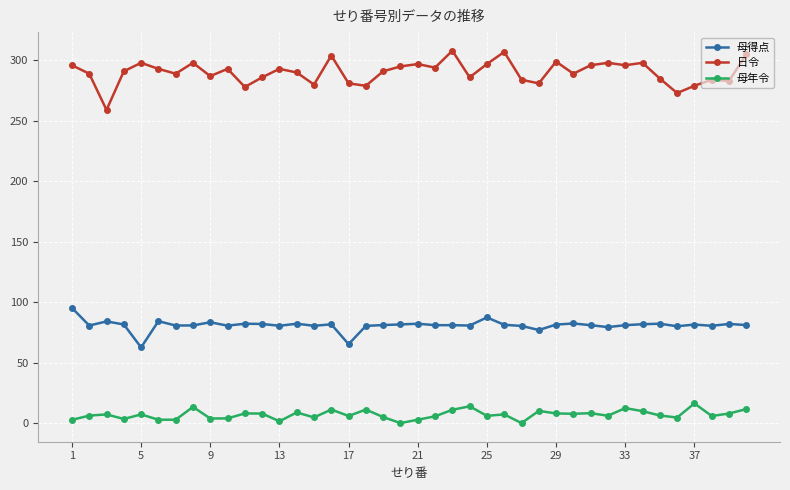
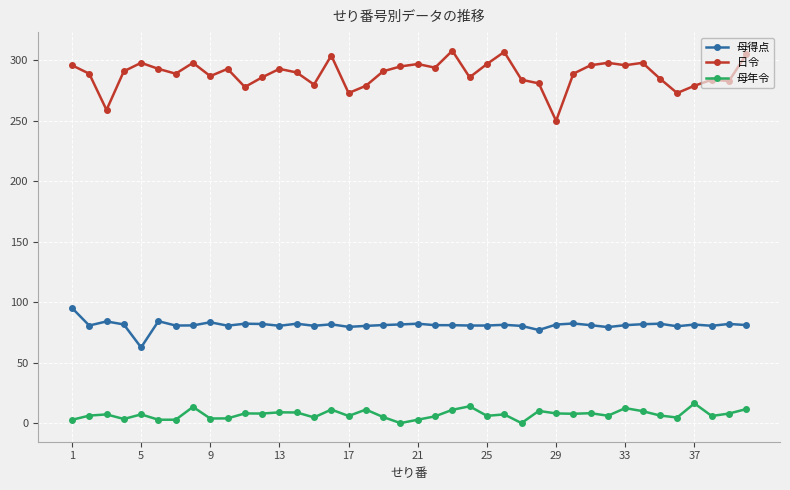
  {
    "母得点": {
      "1": 95,
      "5": 63,
      "9": 83,
      "13": 81,
-     "17": 65,
+     "17": 80,
      "21": 82,
-     "25": 87,
+     "25": 81,
      "29": 82,
      "33": 81,
      "37": 82
    },
    "日令": {
      "1": 296,
      "5": 298,
      "9": 287,
      "13": 293,
-     "17": 281,
+     "17": 273,
      "21": 297,
      "25": 297,
-     "29": 299,
+     "29": 250,
      "33": 296,
      "37": 279
    },
    "母年令": {
      "1": 3,
      "5": 7,
      "9": 4,
-     "13": 2,
+     "13": 9,
      "17": 6,
      "21": 3,
      "25": 6,
      "29": 8,
      "33": 12,
      "37": 16
    }
  }
